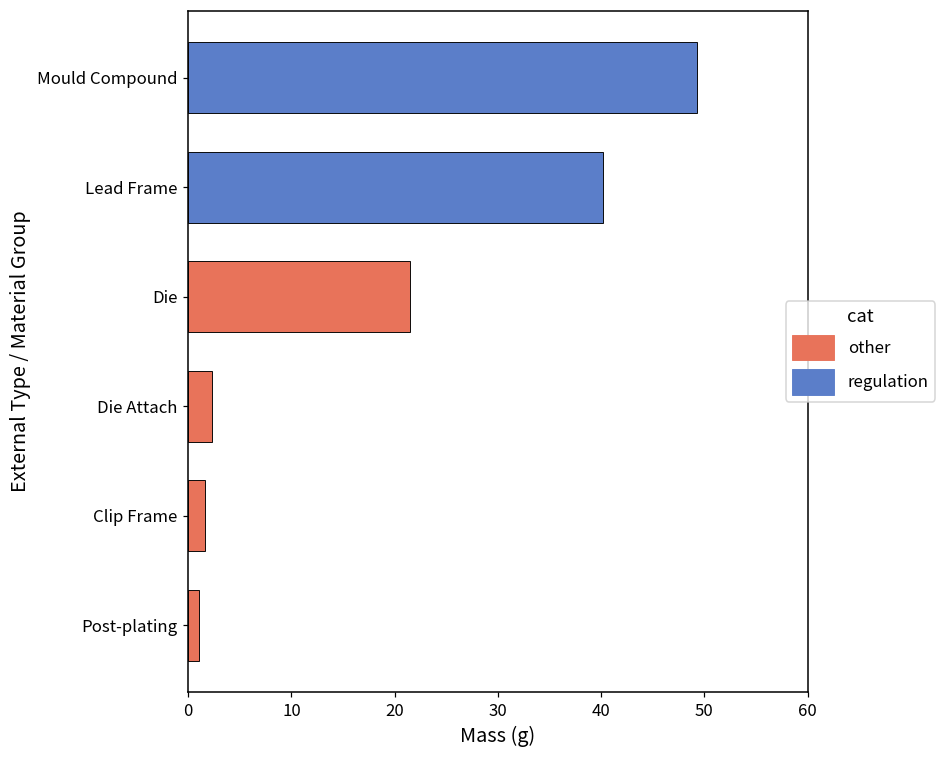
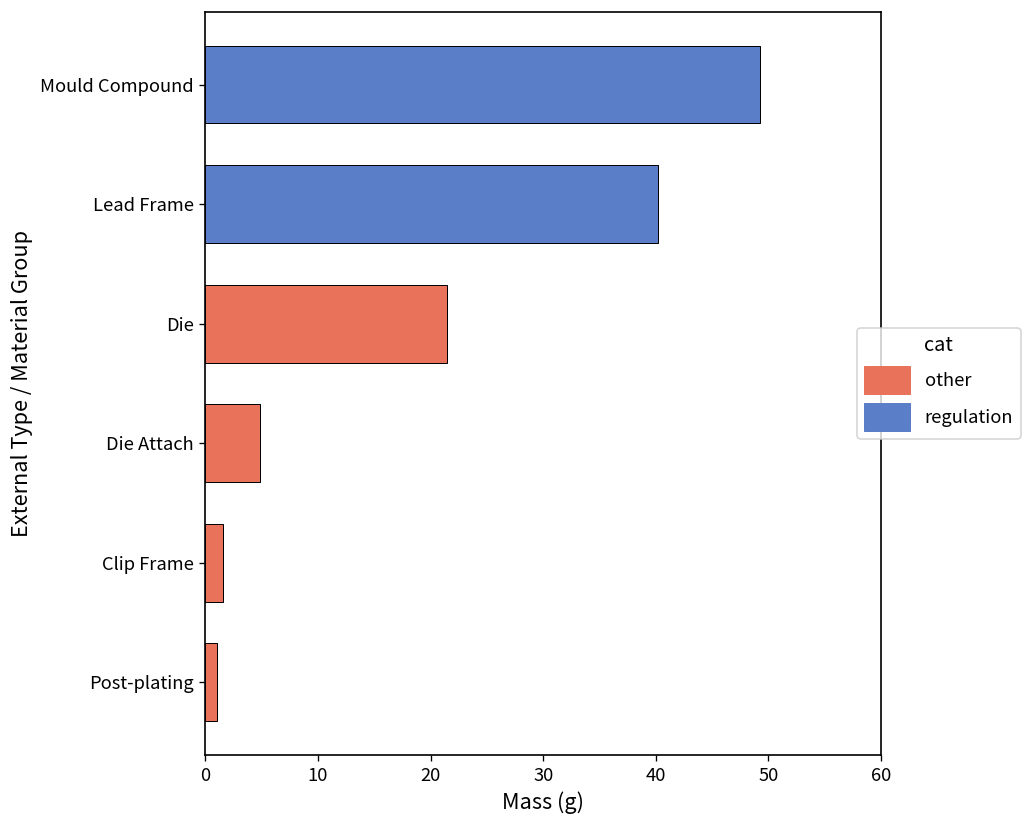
  {
    "Mould Compound": 49,
    "Lead Frame": 40,
    "Die": 21,
-   "Die Attach": 2,
+   "Die Attach": 5,
    "Clip Frame": 2,
    "Post-plating": 1
  }
